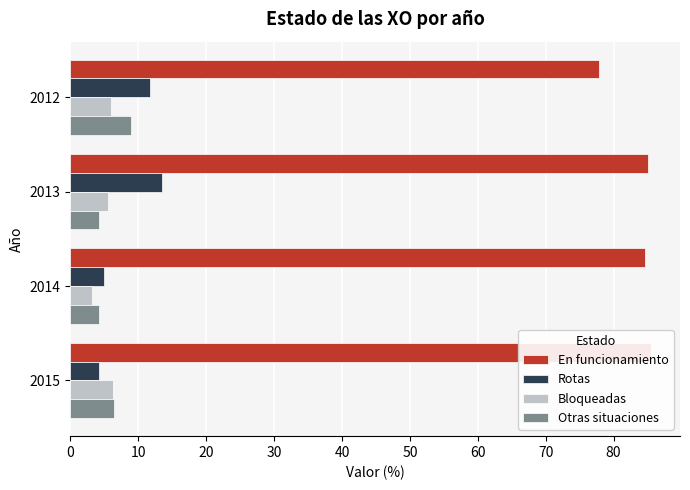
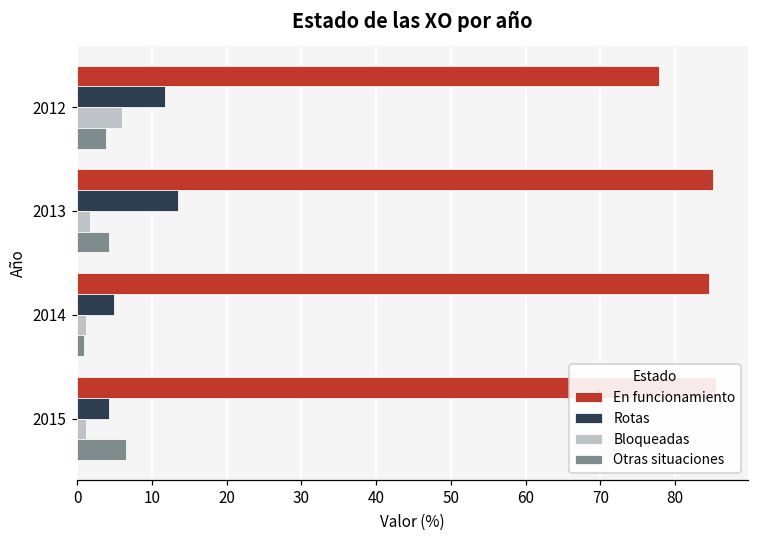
  {
    "En funcionamiento": {
      "2012": 78,
      "2013": 85,
      "2014": 85
    },
    "Rotas": {
      "2012": 12,
      "2013": 14,
      "2014": 5,
      "2015": 4
    },
    "Bloqueadas": {
      "2012": 6,
-     "2013": 6,
-     "2014": 3,
-     "2015": 6
+     "2013": 2,
+     "2014": 1,
+     "2015": 1
    },
    "Otras situaciones": {
-     "2012": 9,
+     "2012": 4,
      "2013": 4,
-     "2014": 4,
+     "2014": 1,
      "2015": 7
    }
  }
